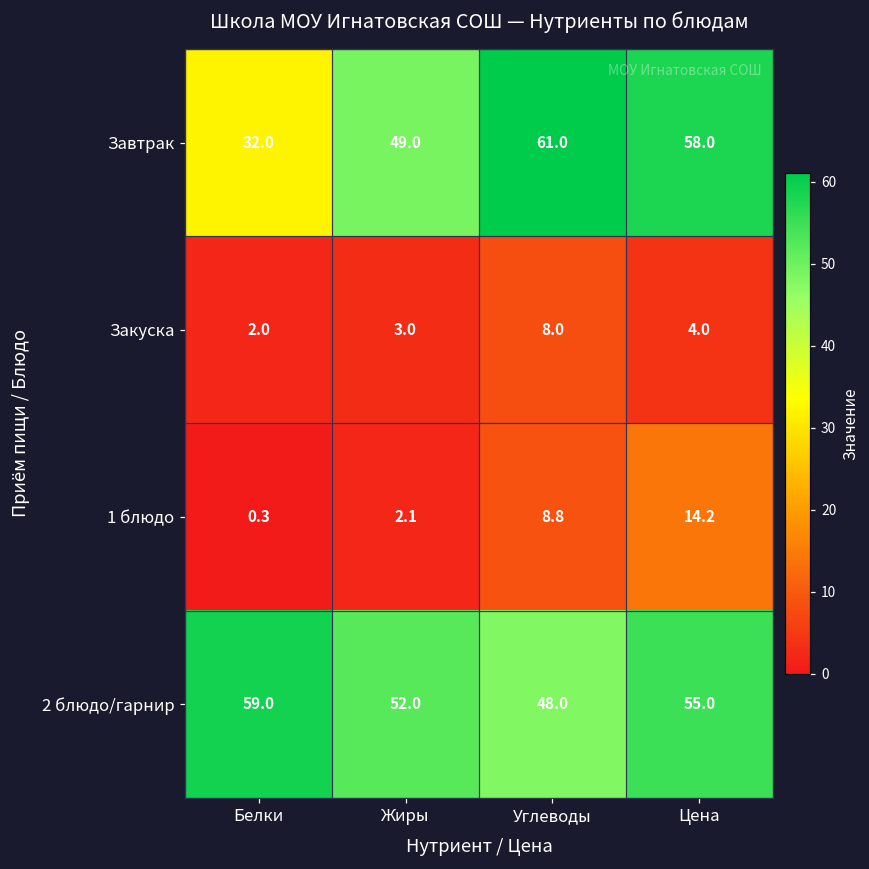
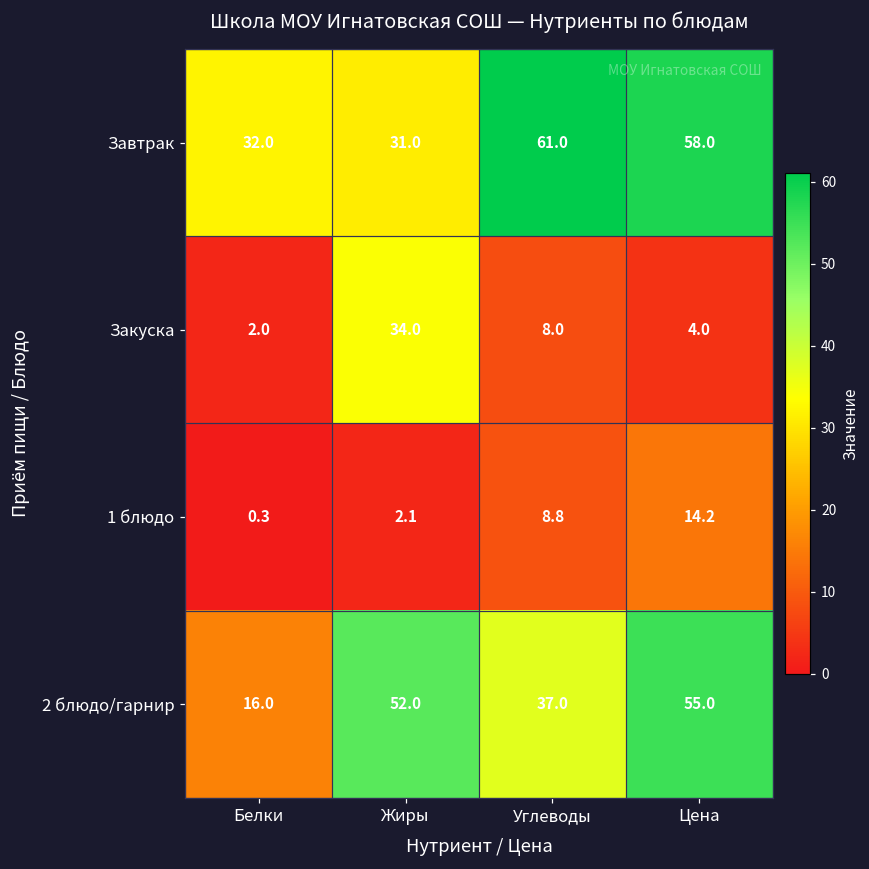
  {
    "Завтрак": {
      "Белки": 32.0,
-     "Жиры": 49.0,
+     "Жиры": 31.0,
      "Углеводы": 61.0
    },
    "Закуска": {
      "Белки": 2.0,
-     "Жиры": 3.0,
+     "Жиры": 34.0,
      "Углеводы": 8.0,
      "Цена": 4.0
    },
    "1 блюдо": {
      "Белки": 0.3,
      "Жиры": 2.1,
      "Углеводы": 8.8,
      "Цена": 14.2
    },
    "2 блюдо/гарнир": {
-     "Белки": 59.0,
+     "Белки": 16.0,
      "Жиры": 52.0,
-     "Углеводы": 48.0,
+     "Углеводы": 37.0,
      "Цена": 55.0
    }
  }
